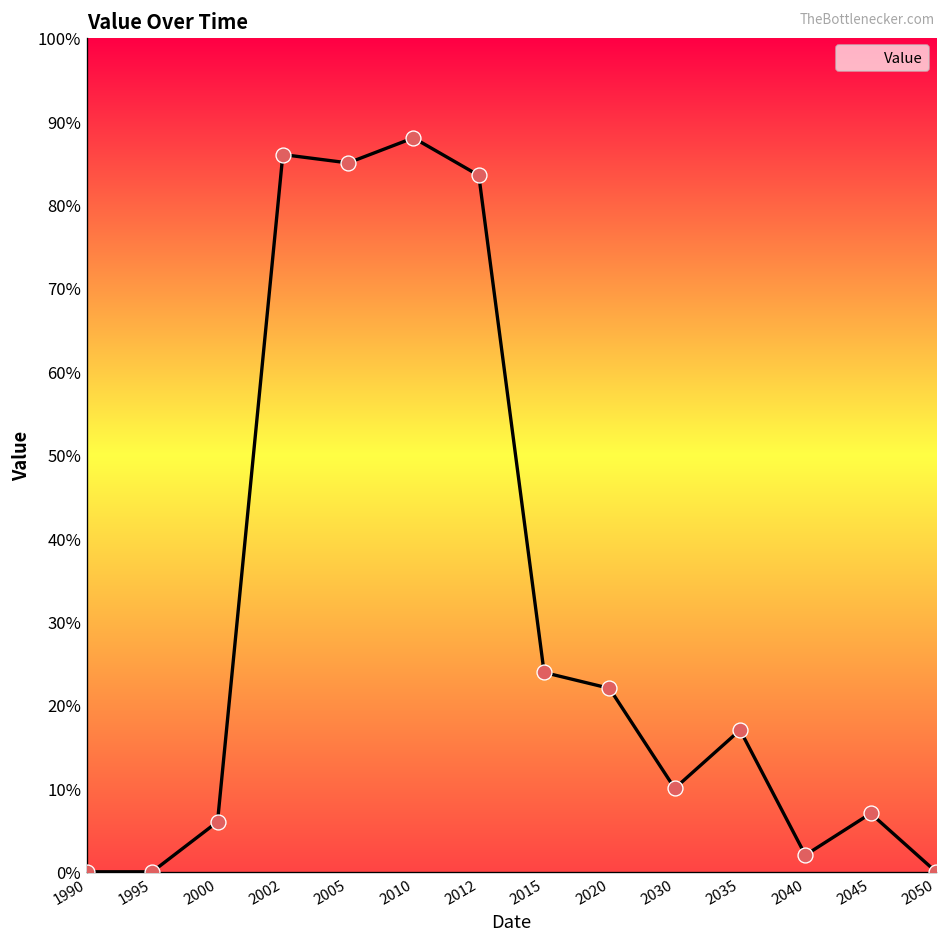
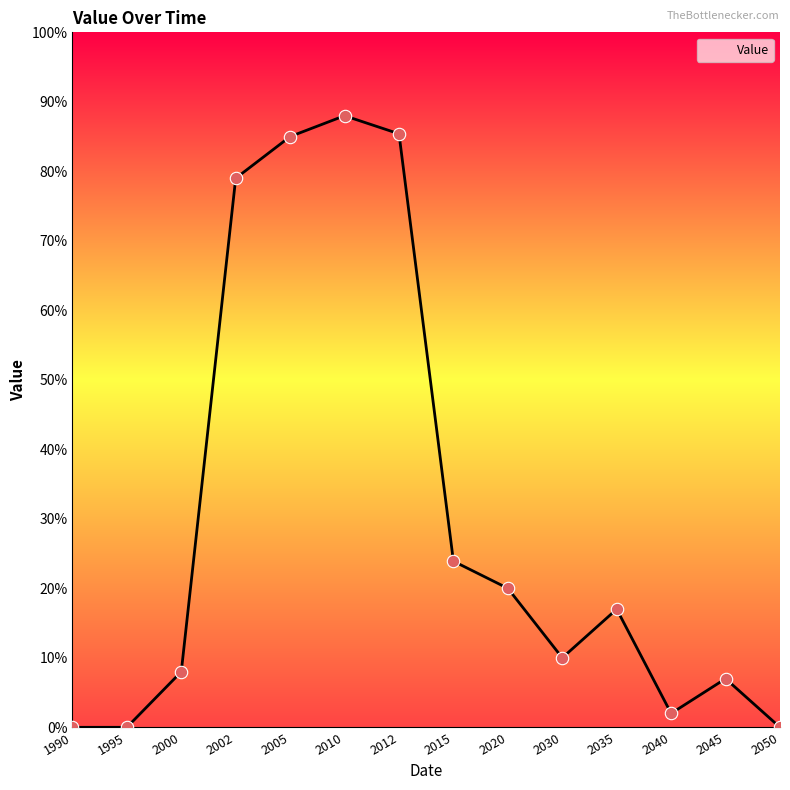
  {
    "1990": "0%",
    "1995": "0%",
-   "2000": "6%",
-   "2002": "86%",
+   "2000": "8%",
+   "2002": "79%",
    "2005": "85%",
    "2010": "88%",
-   "2012": "84%",
+   "2012": "85%",
    "2015": "24%",
-   "2020": "22%",
+   "2020": "20%",
    "2030": "10%",
    "2035": "17%",
    "2040": "2%",
    "2045": "7%",
    "2050": "0%"
  }
